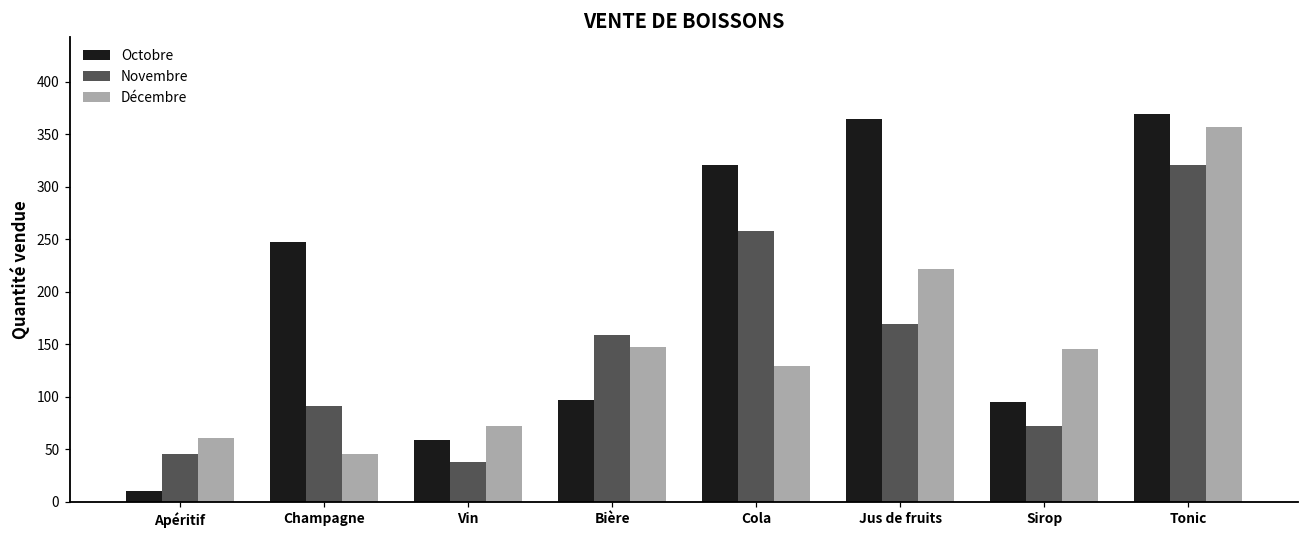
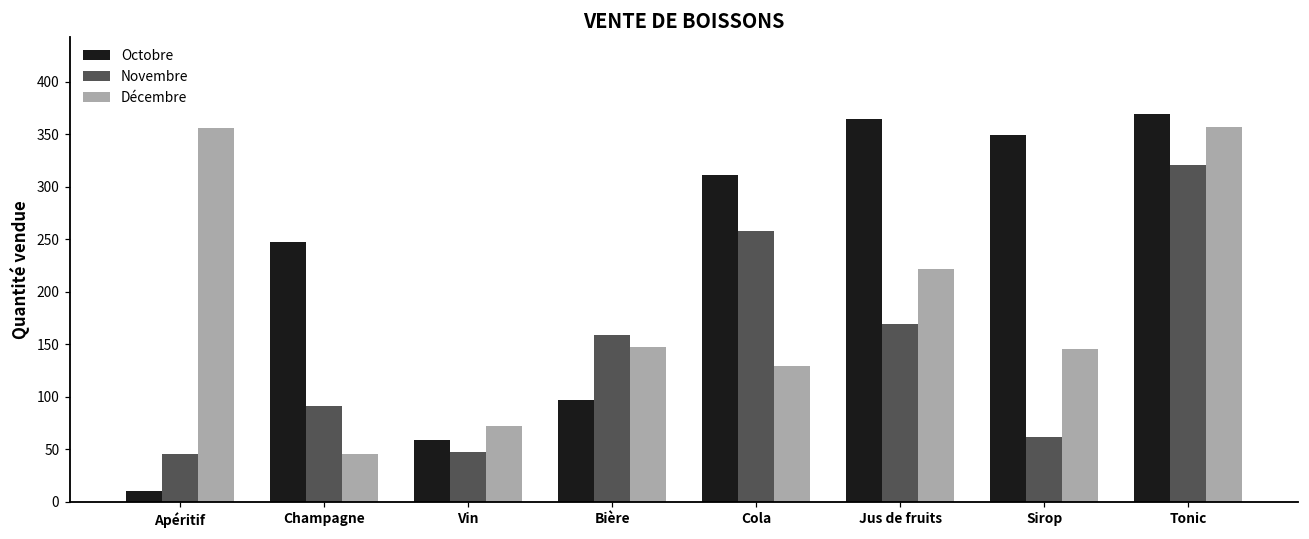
  {
    "Octobre": {
      "Apéritif": 10,
      "Champagne": 250,
      "Vin": 60,
      "Bière": 100,
-     "Cola": 320,
+     "Cola": 310,
      "Jus de fruits": 360,
-     "Sirop": 100,
+     "Sirop": 350,
      "Tonic": 370
    },
    "Novembre": {
      "Apéritif": 50,
      "Champagne": 90,
-     "Vin": 40,
+     "Vin": 50,
      "Bière": 160,
      "Cola": 260,
      "Jus de fruits": 170,
-     "Sirop": 70,
+     "Sirop": 60,
      "Tonic": 320
    },
    "Décembre": {
-     "Apéritif": 60,
+     "Apéritif": 360,
      "Champagne": 50,
      "Vin": 70,
      "Bière": 150,
      "Cola": 130,
      "Jus de fruits": 220,
      "Sirop": 150,
      "Tonic": 360
    }
  }
